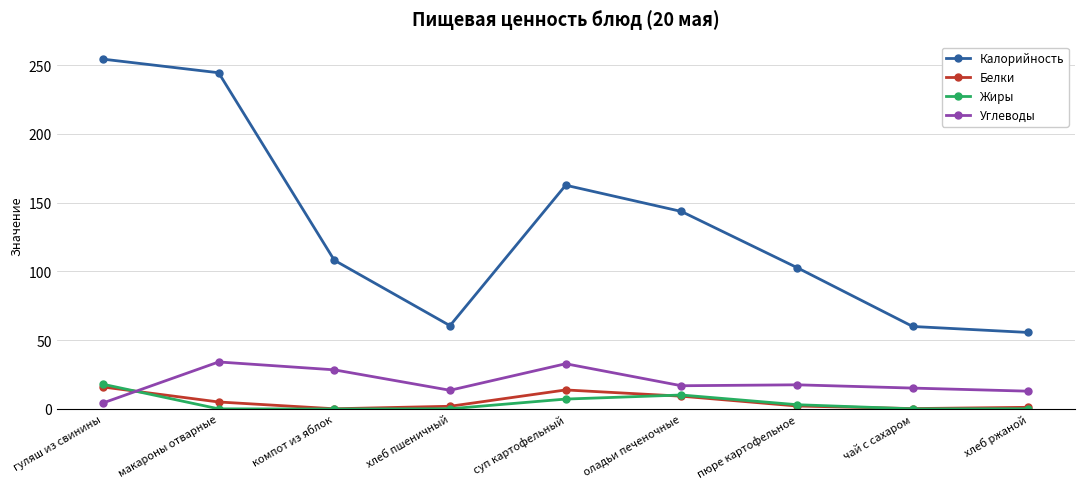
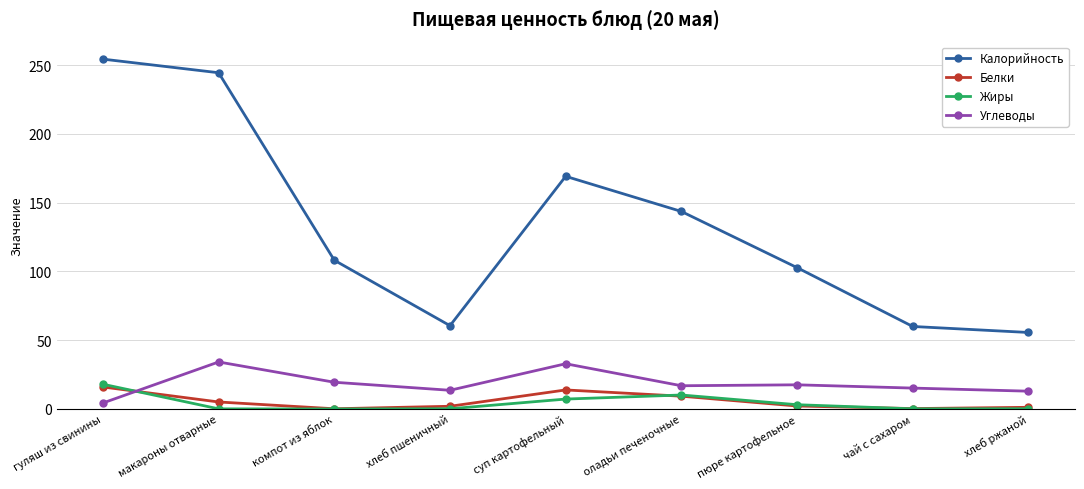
  {
    "Калорийность": {
      "гуляш из свинины": 254,
      "макароны отварные": 245,
      "компот из яблок": 108,
      "хлеб пшеничный": 61,
-     "суп картофельный": 163,
+     "суп картофельный": 169,
      "оладьи печеночные": 144,
      "пюре картофельное": 103,
      "чай с сахаром": 60,
      "хлеб ржаной": 56
    },
    "Белки": {
      "гуляш из свинины": 16,
      "макароны отварные": 5,
      "суп картофельный": 14
    },
    "Жиры": {
      "гуляш из свинины": 18,
      "макароны отварные": 0,
      "суп картофельный": 7
    },
    "Углеводы": {
      "гуляш из свинины": 4,
      "макароны отварные": 34,
-     "компот из яблок": 28,
+     "компот из яблок": 19,
      "хлеб пшеничный": 14,
      "суп картофельный": 33,
      "оладьи печеночные": 17,
      "пюре картофельное": 18,
      "чай с сахаром": 15,
      "хлеб ржаной": 13
    }
  }
